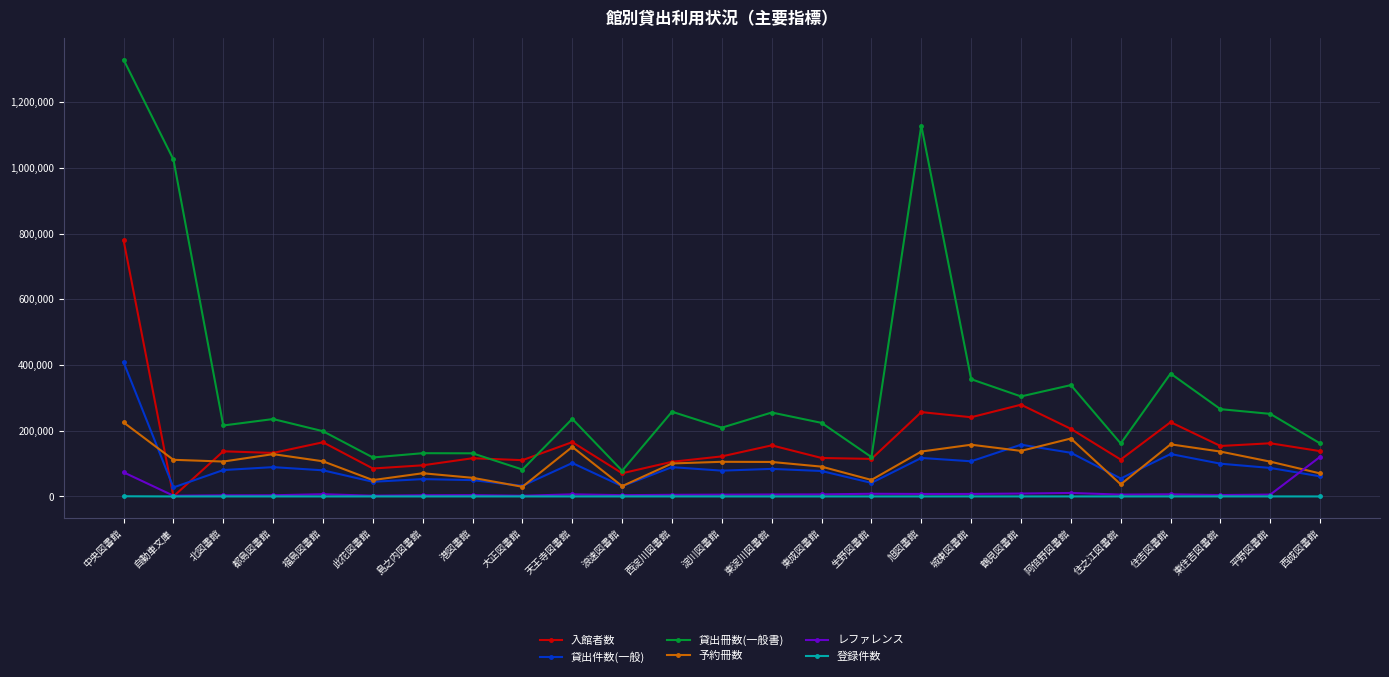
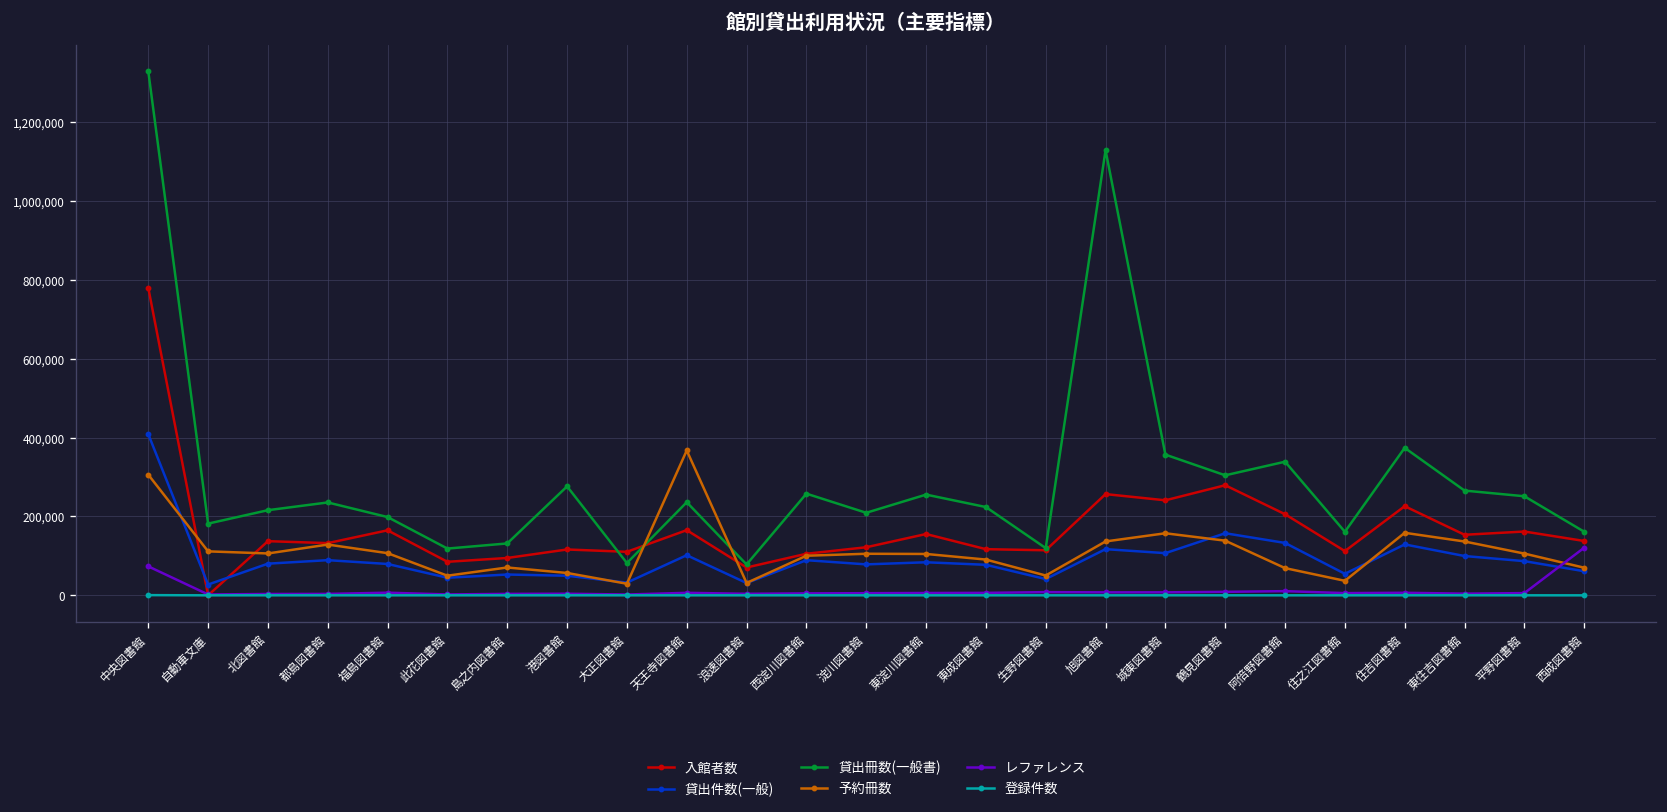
  {
    "入館者数": {
      "中央図書館": "780,000",
      "北図書館": "140,000",
      "福島図書館": "160,000",
      "此花図書館": "90,000",
      "島之内図書館": "90,000",
      "港図書館": "120,000",
      "大正図書館": "110,000",
      "天王寺図書館": "170,000",
      "淀川図書館": "120,000",
      "東淀川図書館": "160,000",
      "東成図書館": "120,000",
      "旭図書館": "260,000",
      "城東図書館": "240,000",
      "鶴見図書館": "280,000",
      "阿倍野図書館": "210,000",
      "住之江図書館": "110,000",
      "住吉図書館": "230,000",
      "東住吉図書館": "150,000",
      "平野図書館": "160,000",
      "西成図書館": "140,000"
    },
    "貸出件数(一般)": {
      "中央図書館": "410,000",
      "自動車文庫": "30,000",
      "北図書館": "80,000",
      "都島図書館": "90,000",
      "福島図書館": "80,000",
      "島之内図書館": "50,000",
      "天王寺図書館": "100,000",
      "西淀川図書館": "90,000",
      "淀川図書館": "80,000",
      "東淀川図書館": "80,000",
      "東成図書館": "80,000",
      "生野図書館": "40,000",
      "旭図書館": "120,000",
      "城東図書館": "110,000",
      "鶴見図書館": "160,000",
      "阿倍野図書館": "130,000",
      "住之江図書館": "50,000",
      "住吉図書館": "130,000",
      "東住吉図書館": "100,000",
      "平野図書館": "90,000",
      "西成図書館": "60,000"
    },
    "貸出冊数(一般書)": {
      "中央図書館": "1,330,000",
-     "自動車文庫": "1,030,000",
+     "自動車文庫": "180,000",
      "北図書館": "220,000",
      "都島図書館": "240,000",
      "福島図書館": "200,000",
      "此花図書館": "120,000",
      "島之内図書館": "130,000",
-     "港図書館": "130,000",
+     "港図書館": "280,000",
      "大正図書館": "80,000",
      "天王寺図書館": "240,000",
      "西淀川図書館": "260,000",
      "淀川図書館": "210,000",
      "東淀川図書館": "260,000",
      "東成図書館": "220,000",
      "旭図書館": "1,130,000",
      "城東図書館": "360,000",
      "鶴見図書館": "300,000",
      "阿倍野図書館": "340,000",
      "住之江図書館": "160,000",
      "住吉図書館": "370,000",
      "東住吉図書館": "270,000",
      "平野図書館": "250,000",
      "西成図書館": "160,000"
    },
    "予約冊数": {
-     "中央図書館": "230,000",
+     "中央図書館": "310,000",
      "自動車文庫": "110,000",
      "北図書館": "110,000",
      "福島図書館": "110,000",
      "島之内図書館": "70,000",
-     "天王寺図書館": "150,000",
+     "天王寺図書館": "370,000",
      "淀川図書館": "110,000",
      "東淀川図書館": "100,000",
      "東成図書館": "90,000",
      "生野図書館": "50,000",
      "旭図書館": "140,000",
      "城東図書館": "160,000",
      "鶴見図書館": "140,000",
-     "阿倍野図書館": "180,000",
+     "阿倍野図書館": "70,000",
      "住之江図書館": "40,000",
      "住吉図書館": "160,000",
      "東住吉図書館": "140,000",
      "平野図書館": "110,000",
      "西成図書館": "70,000"
    },
    "レファレンス": {
      "中央図書館": "70,000",
      "生野図書館": "10,000",
      "鶴見図書館": "10,000",
      "阿倍野図書館": "10,000",
      "西成図書館": "120,000"
    },
    "登録件数": {
      "中央図書館": "0",
      "生野図書館": "0",
      "鶴見図書館": "0",
      "阿倍野図書館": "0",
      "西成図書館": "0"
    }
  }
